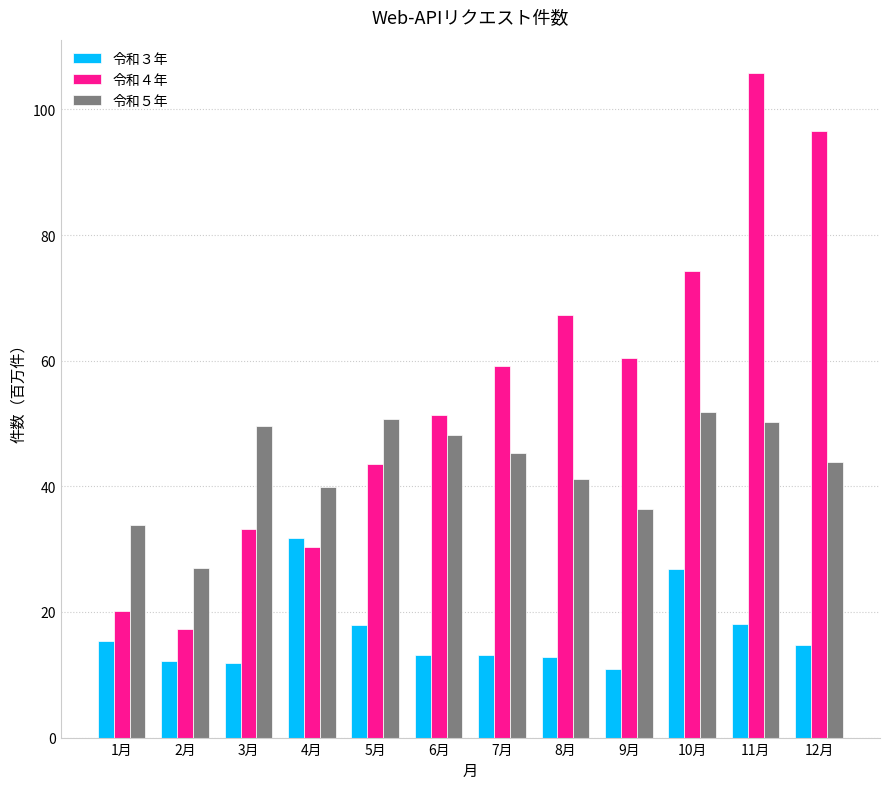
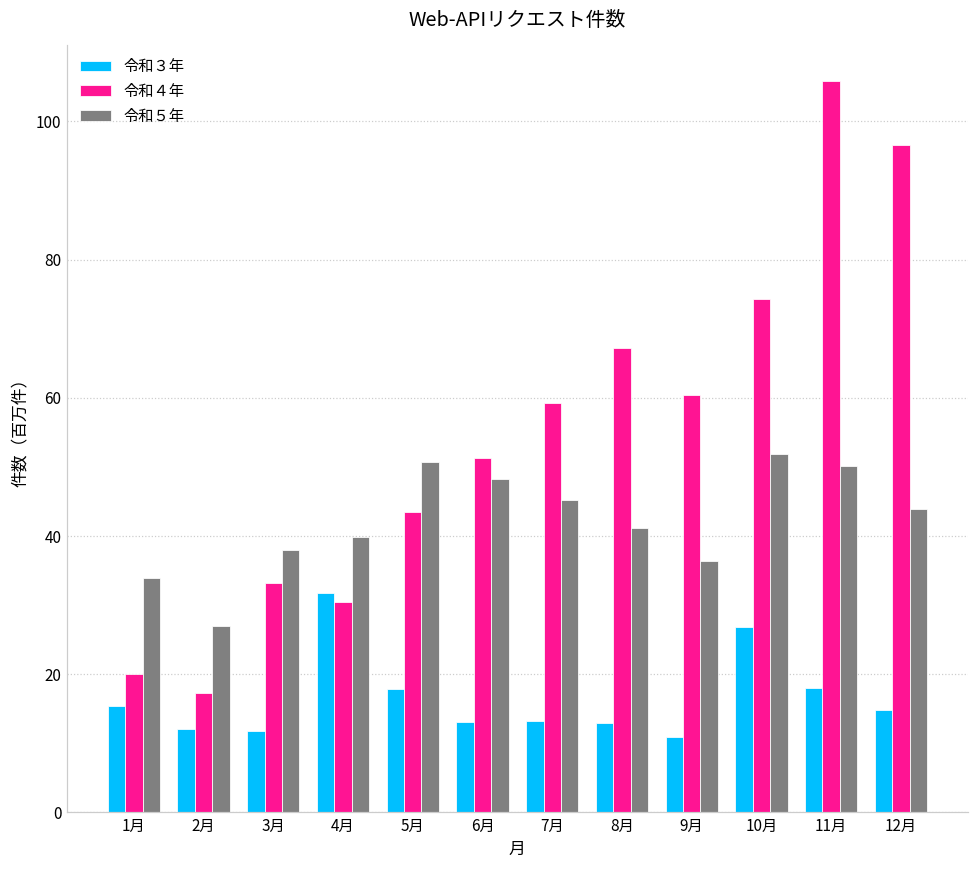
  {
    "令和３年": {
      "1月": 15,
      "2月": 12,
      "3月": 12,
      "4月": 32,
      "5月": 18,
      "6月": 13,
      "7月": 13,
      "8月": 13,
      "9月": 11,
      "10月": 27,
      "11月": 18,
      "12月": 15
    },
    "令和４年": {
      "1月": 20,
      "2月": 17,
      "3月": 33,
      "4月": 30,
      "5月": 44,
      "6月": 51,
      "7月": 59,
      "8月": 67,
      "9月": 60,
      "10月": 74,
      "11月": 106,
      "12月": 97
    },
    "令和５年": {
      "1月": 34,
      "2月": 27,
-     "3月": 50,
+     "3月": 38,
      "4月": 40,
      "5月": 51,
      "6月": 48,
      "7月": 45,
      "8月": 41,
      "9月": 36,
      "10月": 52,
      "11月": 50,
      "12月": 44
    }
  }
